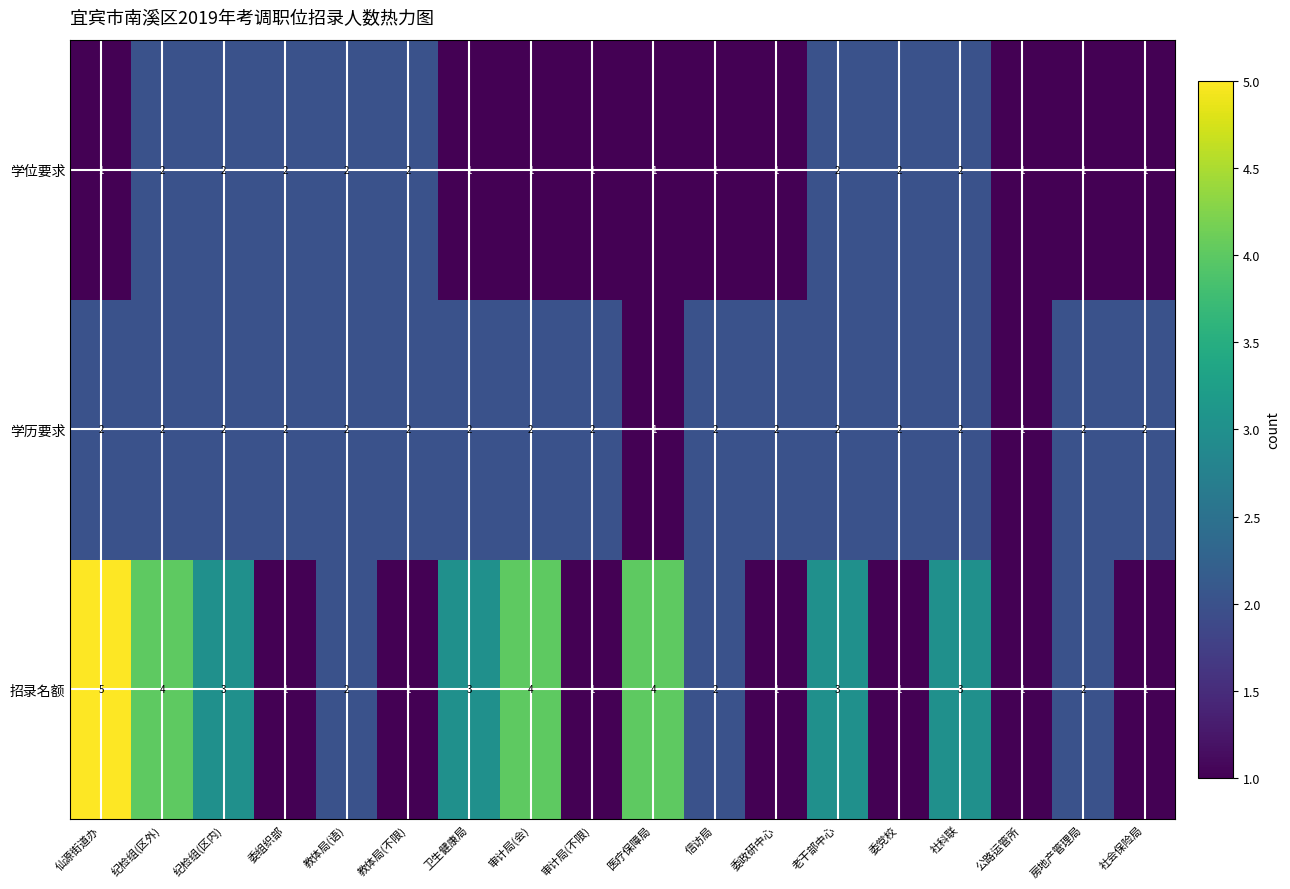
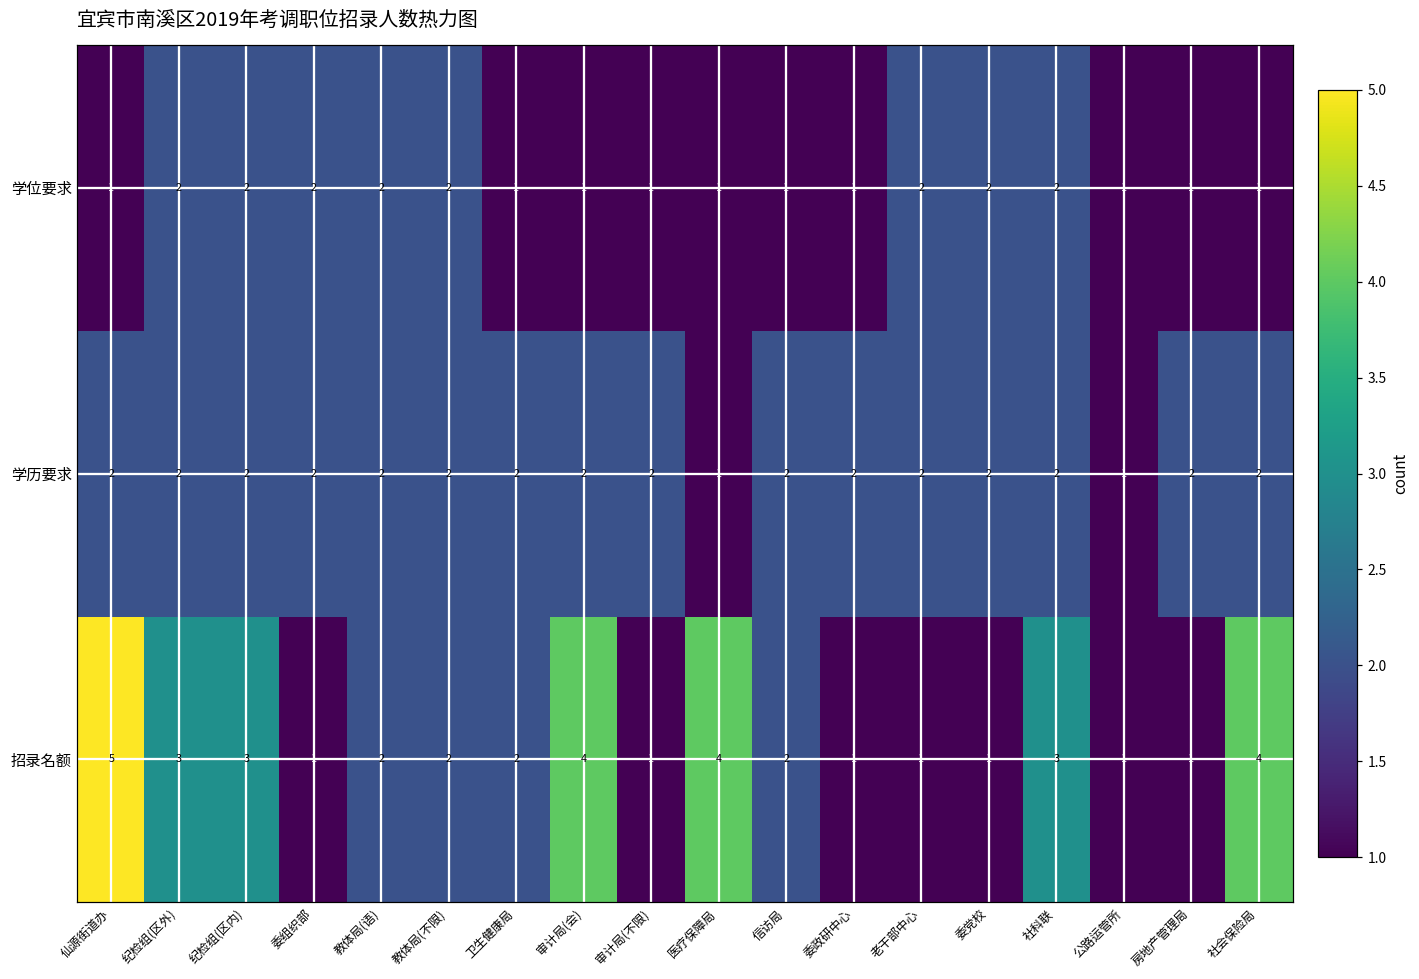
  {
    "学位要求": {
      "仙源街道办": 1,
      "纪检组(区外)": 2,
      "纪检组(区内)": 2,
      "委组织部": 2,
      "教体局(语)": 2,
      "教体局(不限)": 2,
      "卫生健康局": 1,
      "审计局(会)": 1,
      "审计局(不限)": 1,
      "医疗保障局": 1,
      "信访局": 1,
      "委政研中心": 1,
      "老干部中心": 2,
      "委党校": 2,
      "社科联": 2,
      "公路运管所": 1,
      "房地产管理局": 1,
      "社会保险局": 1
    },
    "学历要求": {
      "仙源街道办": 2,
      "纪检组(区外)": 2,
      "纪检组(区内)": 2,
      "委组织部": 2,
      "教体局(语)": 2,
      "教体局(不限)": 2,
      "卫生健康局": 2,
      "审计局(会)": 2,
      "审计局(不限)": 2,
      "医疗保障局": 1,
      "信访局": 2,
      "委政研中心": 2,
      "老干部中心": 2,
      "委党校": 2,
      "社科联": 2,
      "公路运管所": 1,
      "房地产管理局": 2,
      "社会保险局": 2
    },
    "招录名额": {
      "仙源街道办": 5,
-     "纪检组(区外)": 4,
+     "纪检组(区外)": 3,
      "纪检组(区内)": 3,
      "委组织部": 1,
      "教体局(语)": 2,
-     "教体局(不限)": 1,
-     "卫生健康局": 3,
+     "教体局(不限)": 2,
+     "卫生健康局": 2,
      "审计局(会)": 4,
      "审计局(不限)": 1,
      "医疗保障局": 4,
      "信访局": 2,
      "委政研中心": 1,
-     "老干部中心": 3,
+     "老干部中心": 1,
      "委党校": 1,
      "社科联": 3,
      "公路运管所": 1,
-     "房地产管理局": 2,
-     "社会保险局": 1
+     "房地产管理局": 1,
+     "社会保险局": 4
    }
  }
